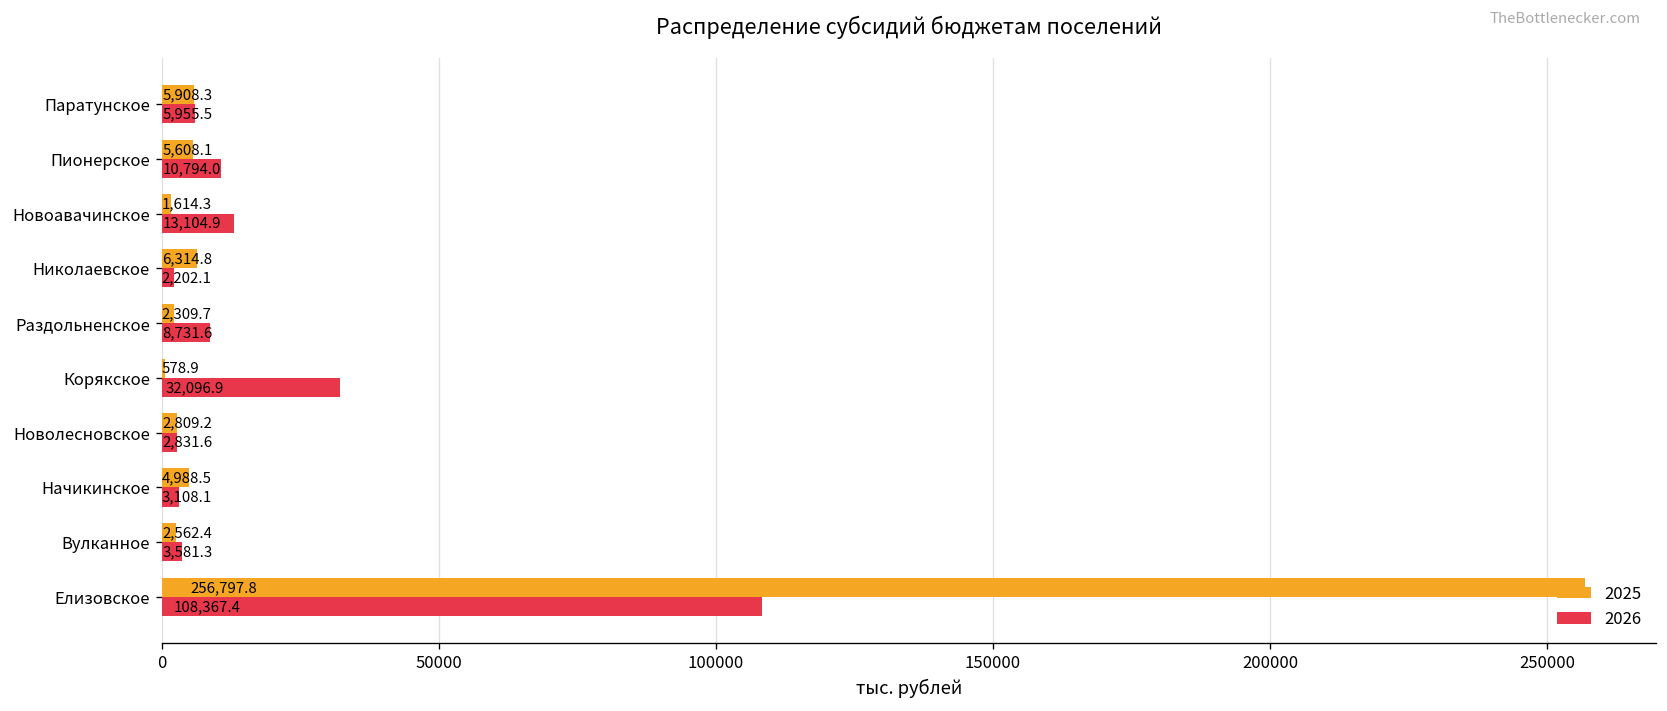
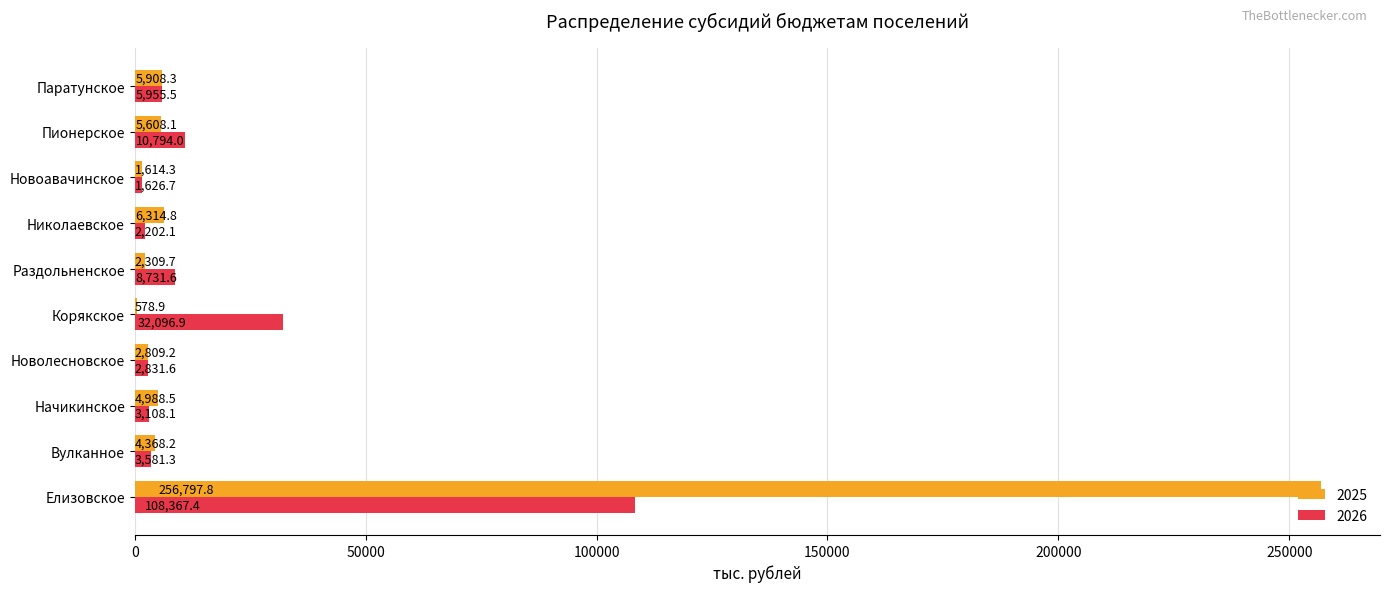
  {
    "2025": {
      "Паратунское": "5,908.3",
      "Пионерское": "5,608.1",
      "Новоавачинское": "1,614.3",
      "Николаевское": "6,314.8",
      "Раздольненское": "2,309.7",
      "Корякское": "578.9",
      "Новолесновское": "2,809.2",
      "Начикинское": "4,988.5",
-     "Вулканное": "2,562.4",
+     "Вулканное": "4,368.2",
      "Елизовское": "256,797.8"
    },
    "2026": {
      "Паратунское": "5,955.5",
      "Пионерское": "10,794.0",
-     "Новоавачинское": "13,104.9",
+     "Новоавачинское": "1,626.7",
      "Николаевское": "2,202.1",
      "Раздольненское": "8,731.6",
      "Корякское": "32,096.9",
      "Новолесновское": "2,831.6",
      "Начикинское": "3,108.1",
      "Вулканное": "3,581.3",
      "Елизовское": "108,367.4"
    }
  }
